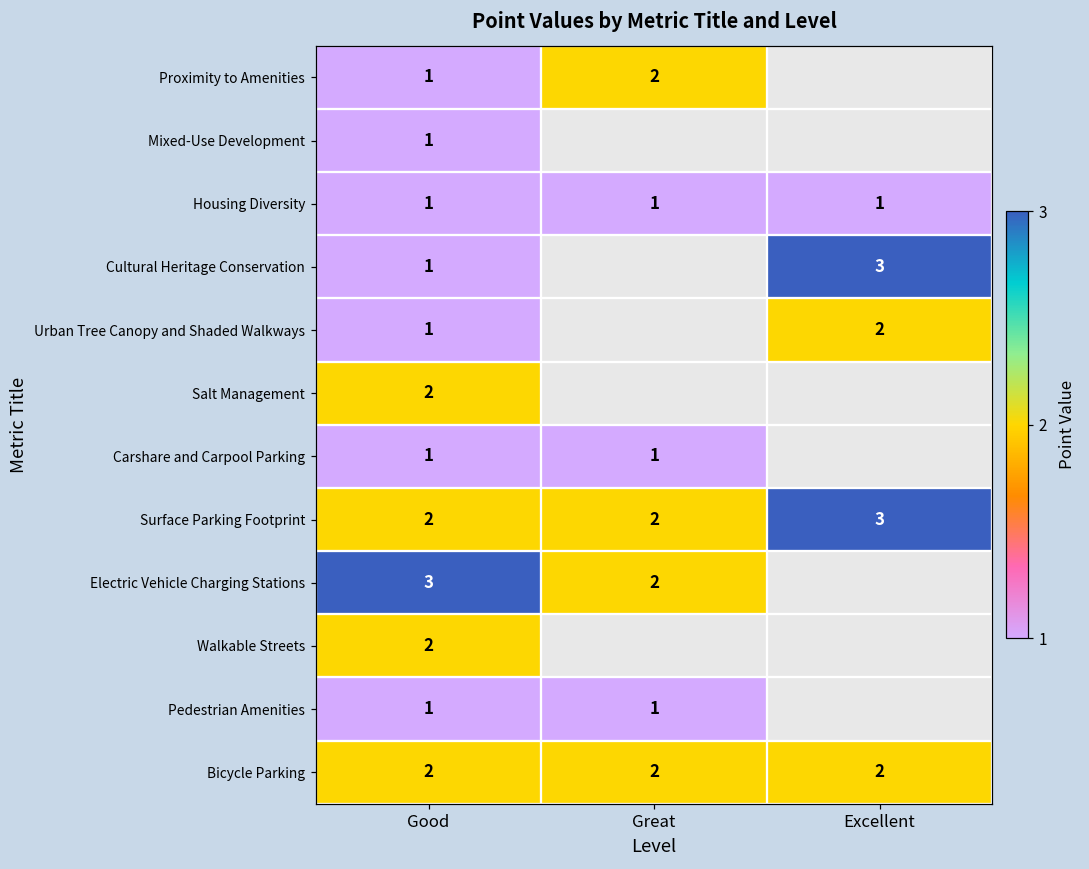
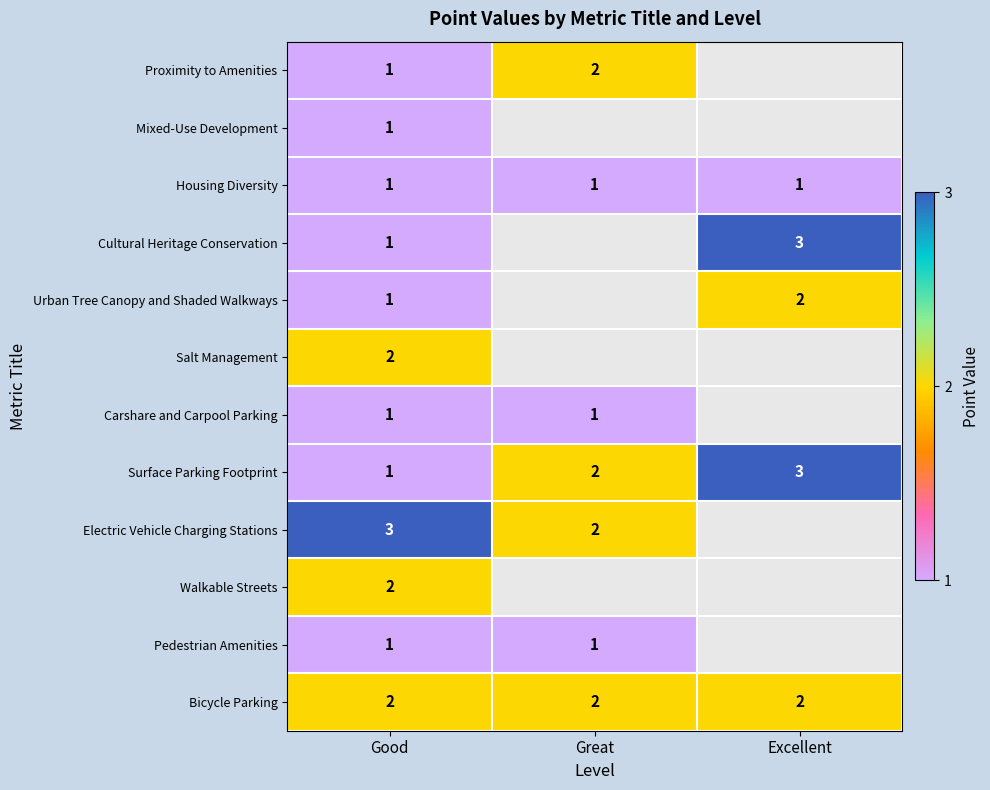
  {
    "Proximity to Amenities": {
      "Good": 1,
      "Great": 2
    },
    "Mixed-Use Development": {
      "Good": 1
    },
    "Housing Diversity": {
      "Good": 1,
      "Great": 1,
      "Excellent": 1
    },
    "Cultural Heritage Conservation": {
      "Good": 1,
      "Excellent": 3
    },
    "Urban Tree Canopy and Shaded Walkways": {
      "Good": 1,
      "Excellent": 2
    },
    "Salt Management": {
      "Good": 2
    },
    "Carshare and Carpool Parking": {
      "Good": 1,
      "Great": 1
    },
    "Surface Parking Footprint": {
-     "Good": 2,
+     "Good": 1,
      "Great": 2,
      "Excellent": 3
    },
    "Electric Vehicle Charging Stations": {
      "Good": 3,
      "Great": 2
    },
    "Walkable Streets": {
      "Good": 2
    },
    "Pedestrian Amenities": {
      "Good": 1,
      "Great": 1
    },
    "Bicycle Parking": {
      "Good": 2,
      "Great": 2,
      "Excellent": 2
    }
  }
